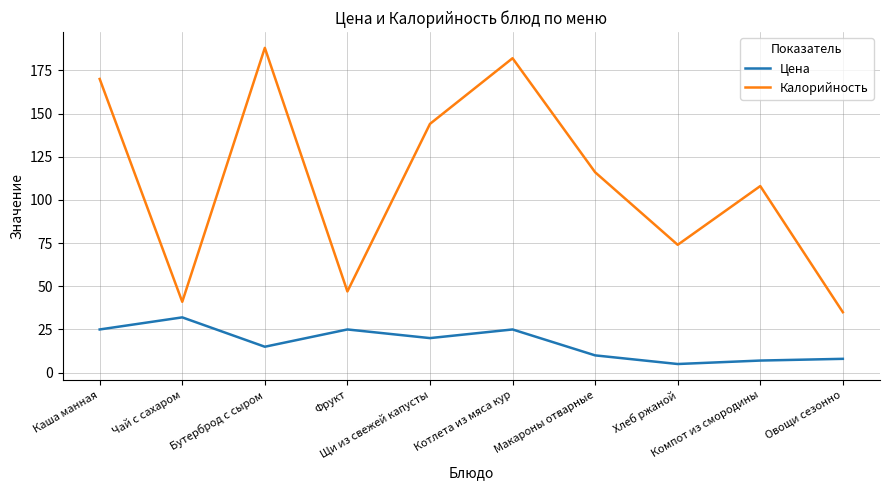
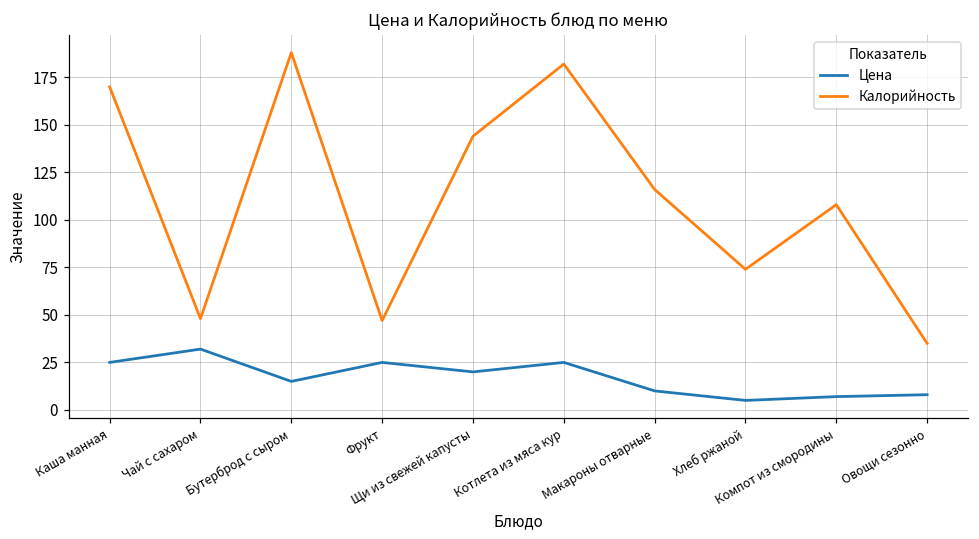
  {
    "Цена": {
      "Каша манная": 25,
      "Чай с сахаром": 32,
      "Бутерброд с сыром": 15,
      "Фрукт": 25,
      "Щи из свежей капусты": 20,
      "Котлета из мяса кур": 25,
      "Макароны отварные": 10,
      "Хлеб ржаной": 5,
      "Компот из смородины": 7,
      "Овощи сезонно": 8
    },
    "Калорийность": {
      "Каша манная": 170,
-     "Чай с сахаром": 41,
+     "Чай с сахаром": 48,
      "Бутерброд с сыром": 188,
      "Фрукт": 47,
      "Щи из свежей капусты": 144,
      "Котлета из мяса кур": 182,
      "Макароны отварные": 116,
      "Хлеб ржаной": 74,
      "Компот из смородины": 108,
      "Овощи сезонно": 35
    }
  }
